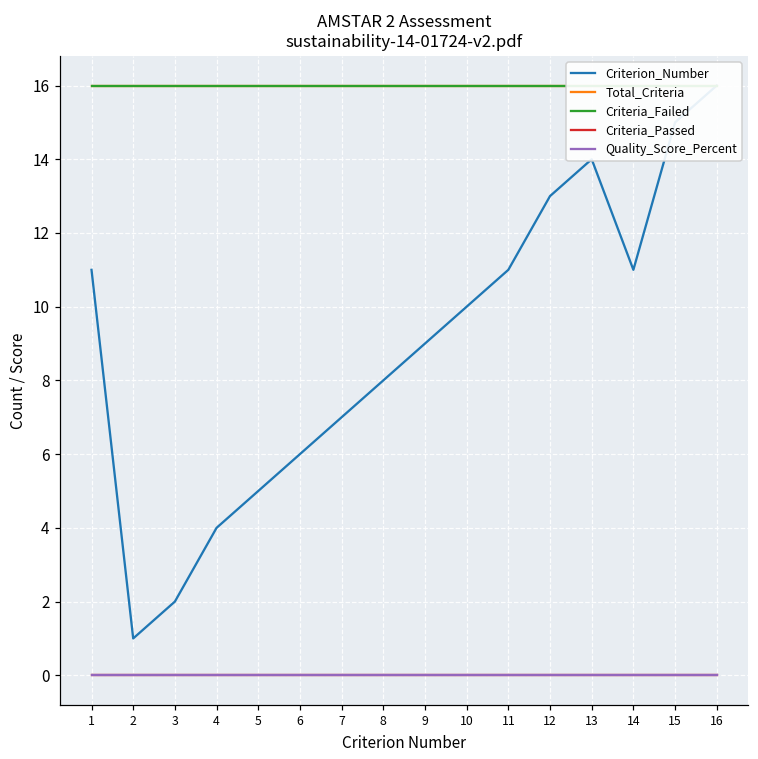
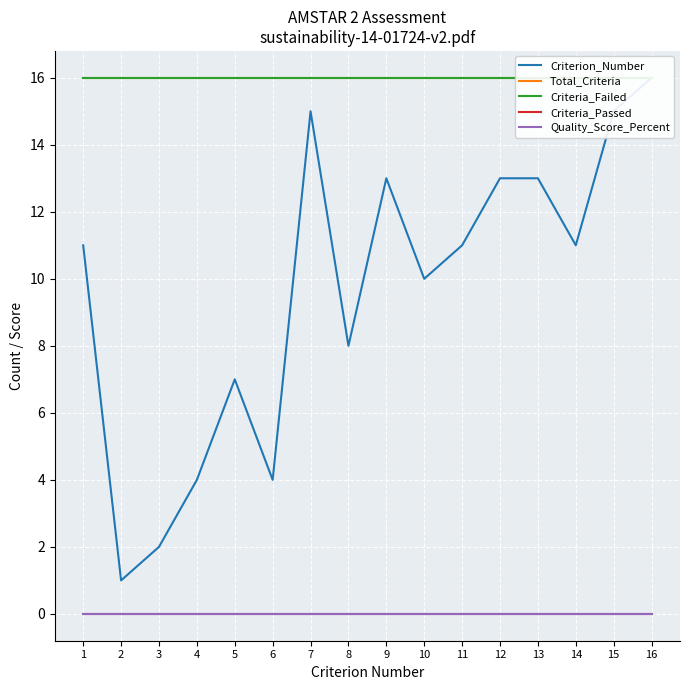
  {
    "Criterion_Number": {
      "1": 11,
      "2": 1,
      "3": 2,
      "4": 4,
-     "5": 5,
-     "6": 6,
-     "7": 7,
+     "5": 7,
+     "6": 4,
+     "7": 15,
      "8": 8,
-     "9": 9,
+     "9": 13,
      "10": 10,
      "11": 11,
      "12": 13,
-     "13": 14,
+     "13": 13,
      "14": 11
    },
    "Criteria_Failed": {
      "1": 16,
      "2": 16,
      "3": 16,
      "4": 16,
      "5": 16,
      "6": 16,
      "7": 16,
      "8": 16,
      "9": 16,
      "10": 16,
      "11": 16,
      "12": 16
    },
    "Quality_Score_Percent": {
      "1": 0,
      "2": 0,
      "3": 0,
      "4": 0,
      "5": 0,
      "6": 0,
      "7": 0,
      "8": 0,
      "9": 0,
      "10": 0,
      "11": 0,
      "12": 0,
      "13": 0,
      "14": 0,
      "15": 0,
      "16": 0
    }
  }
